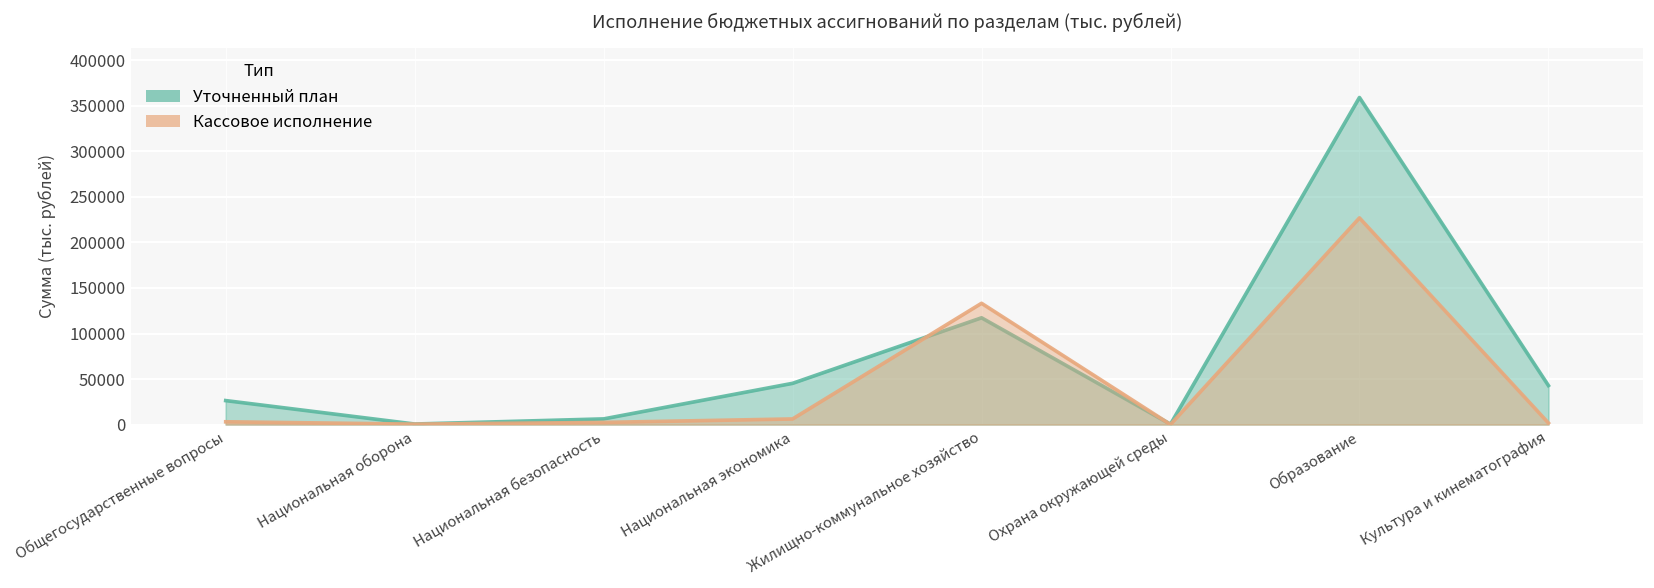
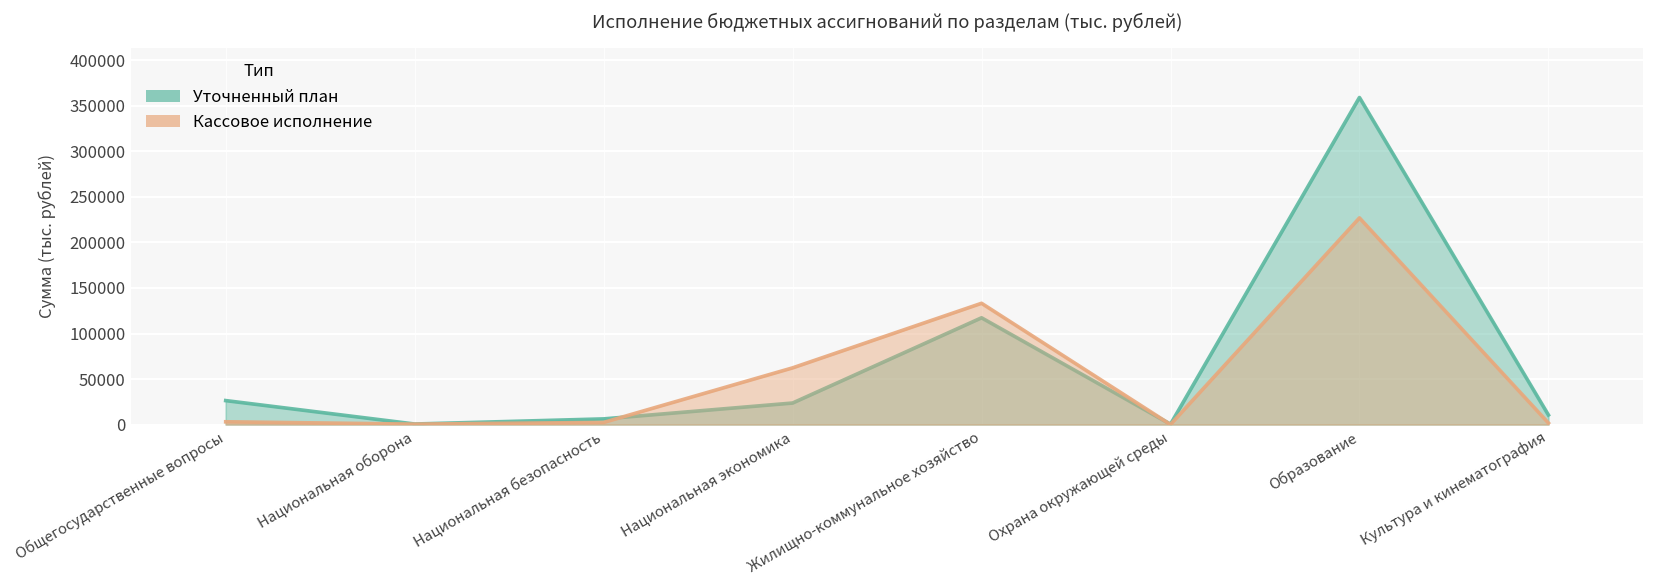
  {
    "Уточненный план": {
      "Общегосударственные вопросы": 30000,
      "Национальная безопасность": 10000,
-     "Национальная экономика": 50000,
+     "Национальная экономика": 20000,
      "Жилищно-коммунальное хозяйство": 120000,
      "Образование": 360000,
-     "Культура и кинематография": 40000
+     "Культура и кинематография": 10000
    },
    "Кассовое исполнение": {
      "Общегосударственные вопросы": 0,
      "Национальная безопасность": 0,
-     "Национальная экономика": 10000,
+     "Национальная экономика": 60000,
      "Жилищно-коммунальное хозяйство": 130000,
      "Образование": 230000,
      "Культура и кинематография": 0
    }
  }
